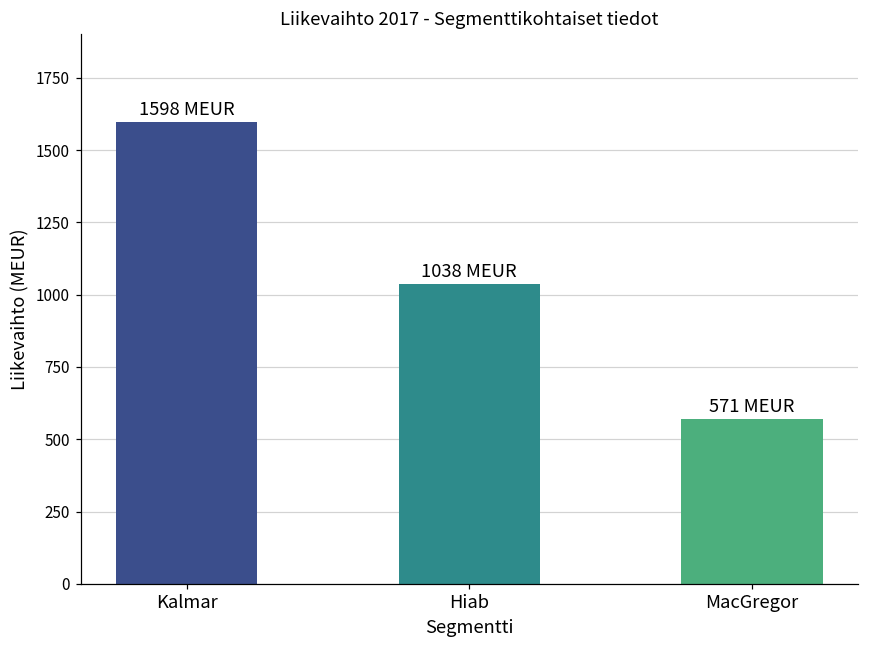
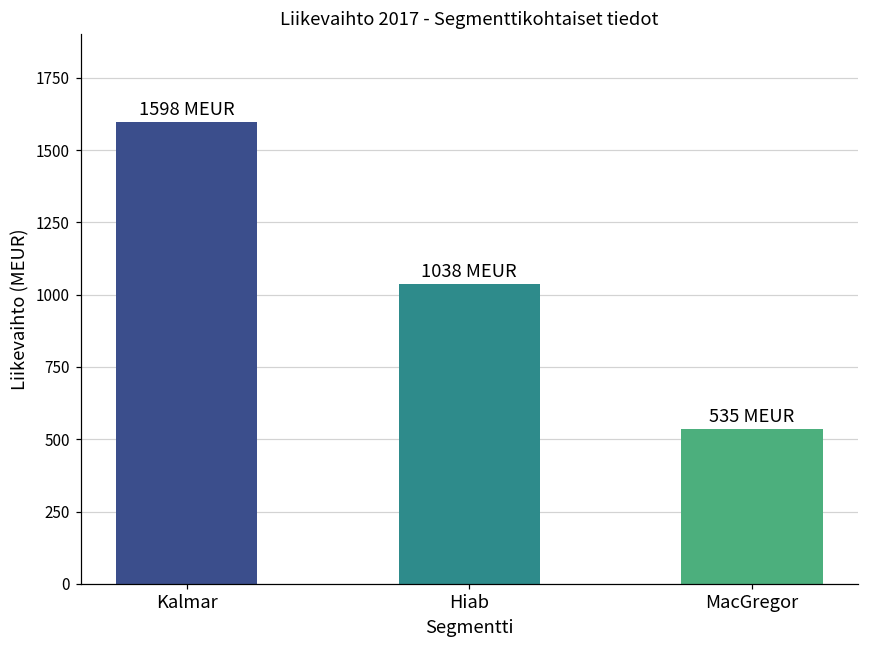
  {
    "Kalmar": 1598,
    "Hiab": 1038,
-   "MacGregor": 571
+   "MacGregor": 535
  }
